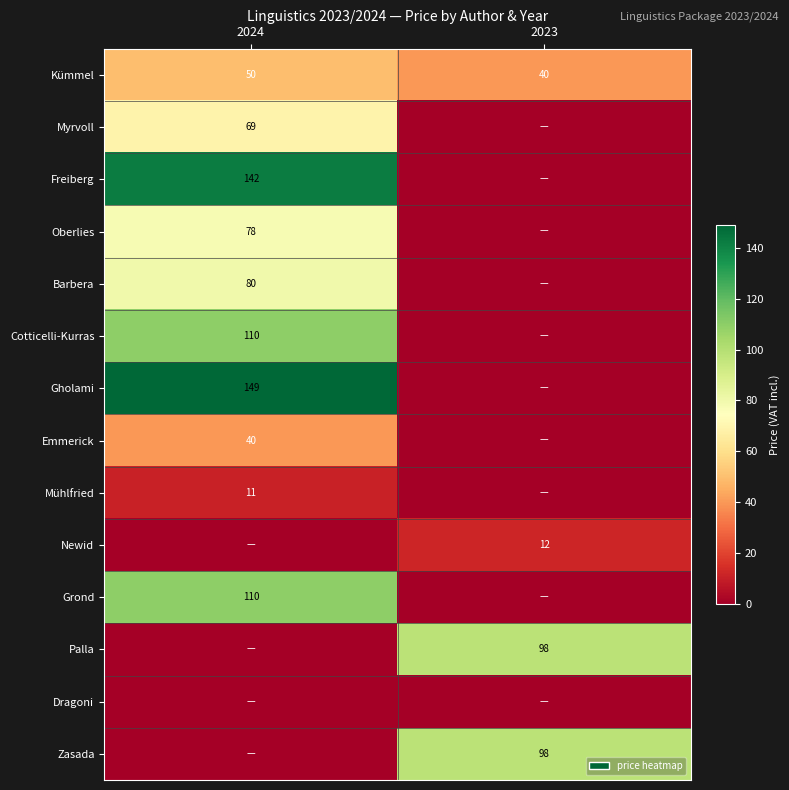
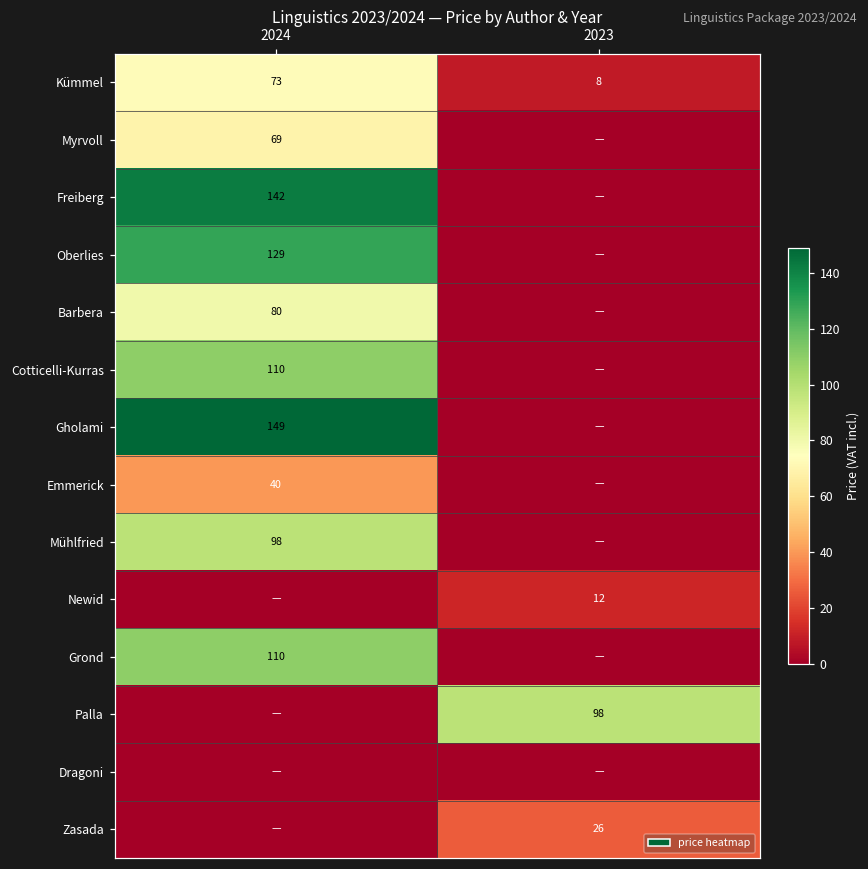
  {
    "Kümmel": {
-     "2024": 50,
-     "2023": 40
+     "2024": 73,
+     "2023": 8
    },
    "Myrvoll": {
      "2024": 69
    },
    "Freiberg": {
      "2024": 142
    },
    "Oberlies": {
-     "2024": 78
+     "2024": 129
    },
    "Barbera": {
      "2024": 80
    },
    "Cotticelli-Kurras": {
      "2024": 110
    },
    "Gholami": {
      "2024": 149
    },
    "Emmerick": {
      "2024": 40
    },
    "Mühlfried": {
-     "2024": 11
+     "2024": 98
    },
    "Newid": {
      "2023": 12
    },
    "Grond": {
      "2024": 110
    },
    "Palla": {
      "2023": 98
    },
    "Zasada": {
-     "2023": 98
+     "2023": 26
    }
  }
